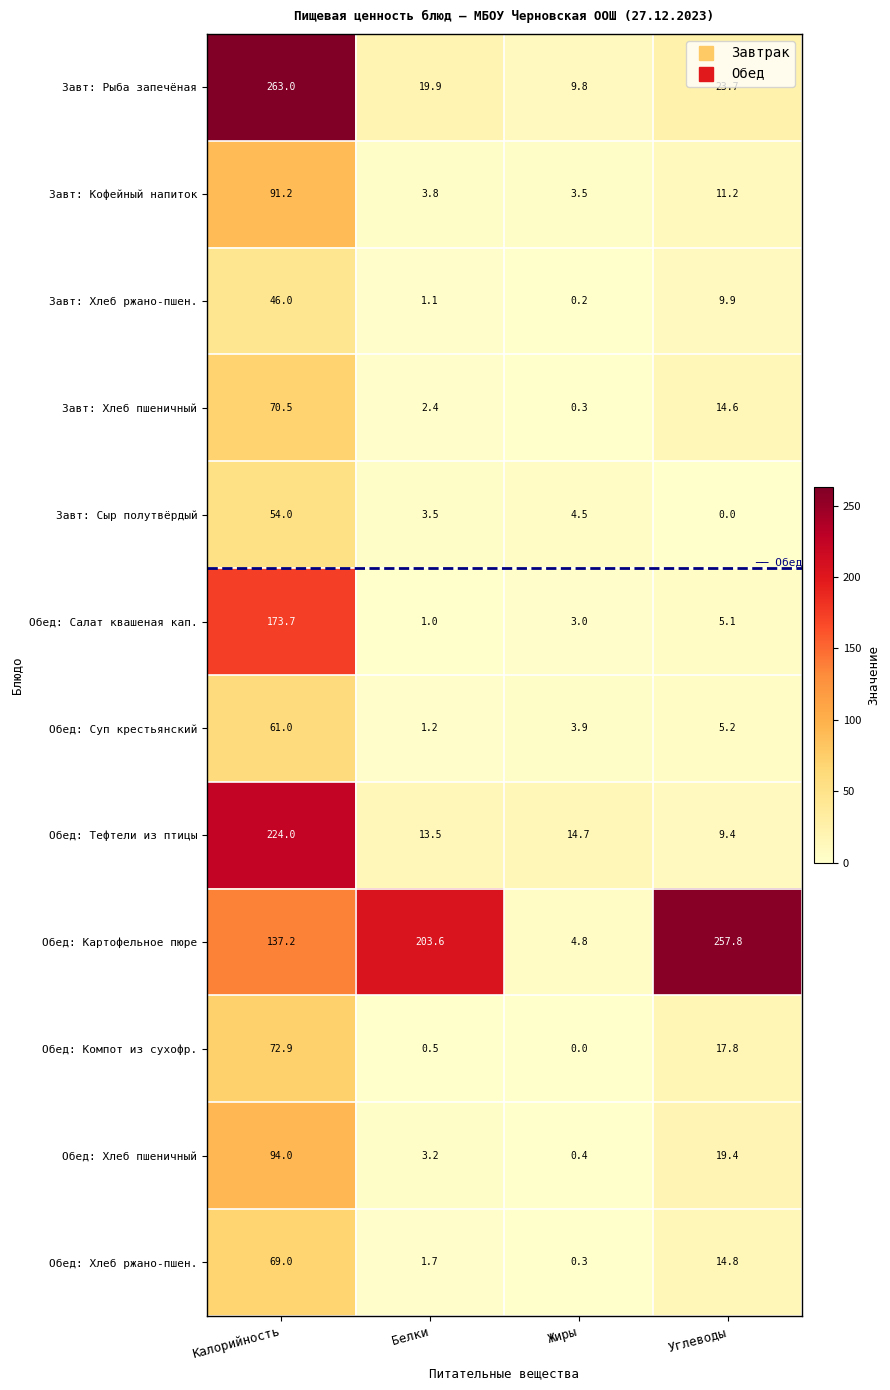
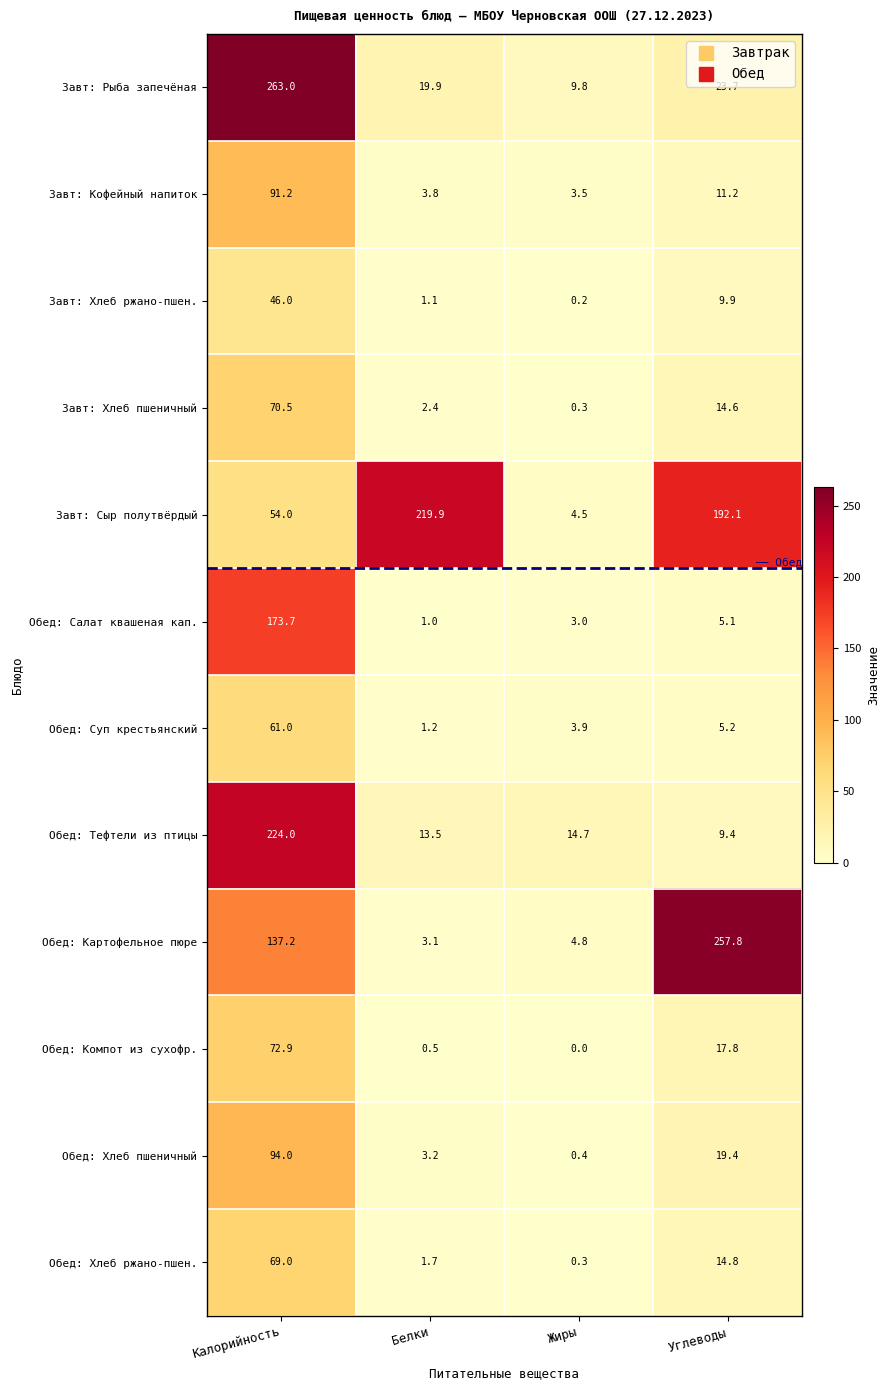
  {
    "Завт: Рыба запечёная": {
      "Калорийность": 263.0,
      "Белки": 19.9,
      "Жиры": 9.8
    },
    "Завт: Кофейный напиток": {
      "Калорийность": 91.2,
      "Белки": 3.8,
      "Жиры": 3.5,
      "Углеводы": 11.2
    },
    "Завт: Хлеб ржано-пшен.": {
      "Калорийность": 46.0,
      "Белки": 1.1,
      "Жиры": 0.2,
      "Углеводы": 9.9
    },
    "Завт: Хлеб пшеничный": {
      "Калорийность": 70.5,
      "Белки": 2.4,
      "Жиры": 0.3,
      "Углеводы": 14.6
    },
    "Завт: Сыр полутвёрдый": {
      "Калорийность": 54.0,
-     "Белки": 3.5,
+     "Белки": 219.9,
      "Жиры": 4.5,
-     "Углеводы": 0.0
+     "Углеводы": 192.1
    },
    "Обед: Салат квашеная кап.": {
      "Калорийность": 173.7,
      "Белки": 1.0,
      "Жиры": 3.0,
      "Углеводы": 5.1
    },
    "Обед: Суп крестьянский": {
      "Калорийность": 61.0,
      "Белки": 1.2,
      "Жиры": 3.9,
      "Углеводы": 5.2
    },
    "Обед: Тефтели из птицы": {
      "Калорийность": 224.0,
      "Белки": 13.5,
      "Жиры": 14.7,
      "Углеводы": 9.4
    },
    "Обед: Картофельное пюре": {
      "Калорийность": 137.2,
-     "Белки": 203.6,
+     "Белки": 3.1,
      "Жиры": 4.8,
      "Углеводы": 257.8
    },
    "Обед: Компот из сухофр.": {
      "Калорийность": 72.9,
      "Белки": 0.5,
      "Жиры": 0.0,
      "Углеводы": 17.8
    },
    "Обед: Хлеб пшеничный": {
      "Калорийность": 94.0,
      "Белки": 3.2,
      "Жиры": 0.4,
      "Углеводы": 19.4
    },
    "Обед: Хлеб ржано-пшен.": {
      "Калорийность": 69.0,
      "Белки": 1.7,
      "Жиры": 0.3,
      "Углеводы": 14.8
    }
  }
